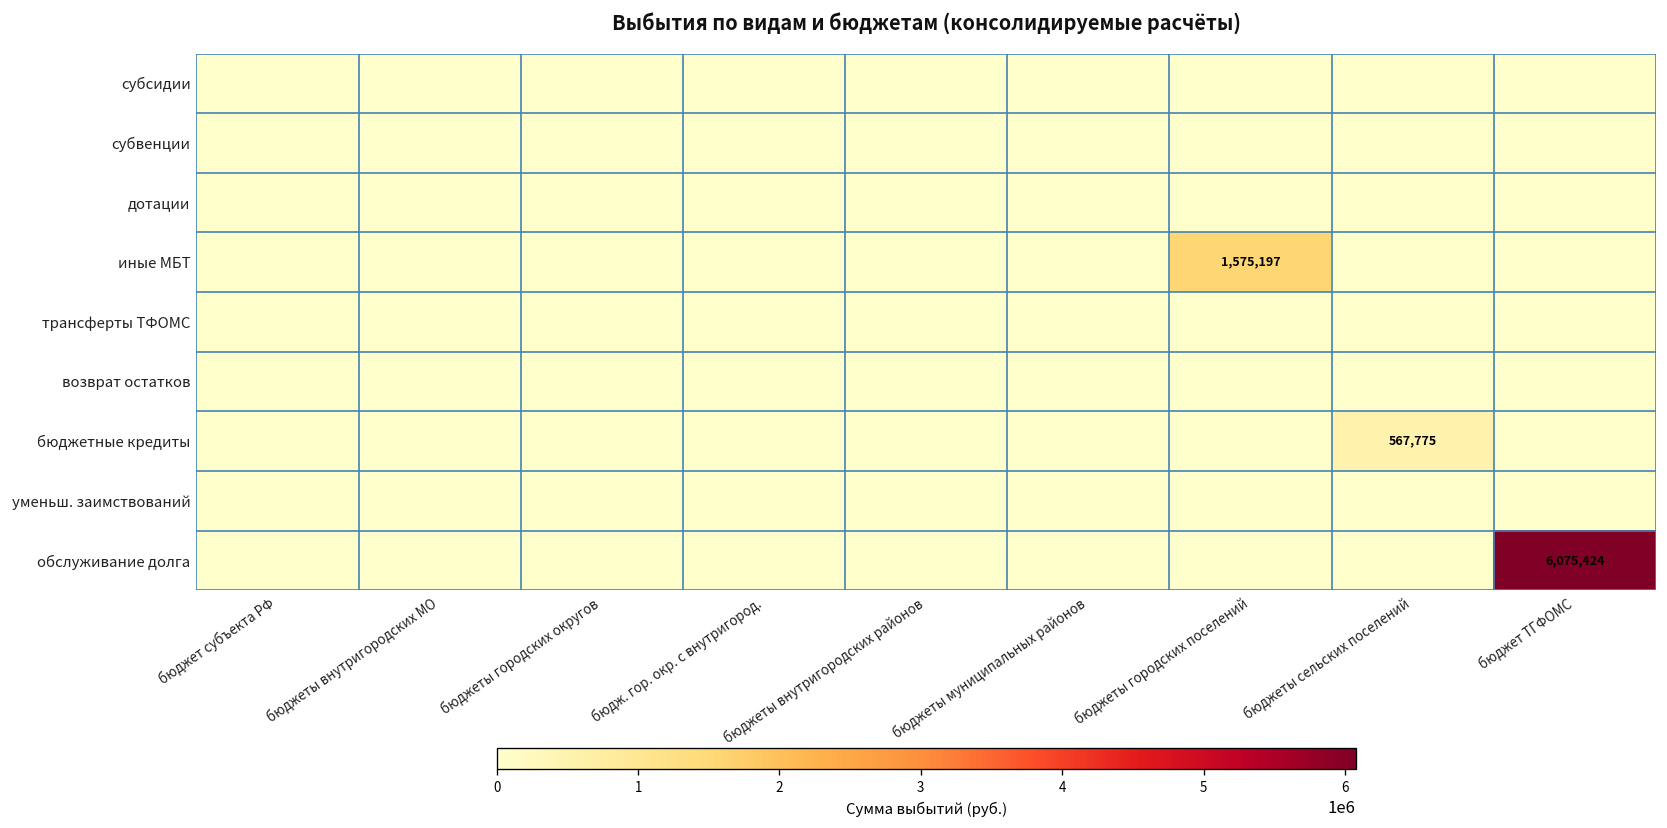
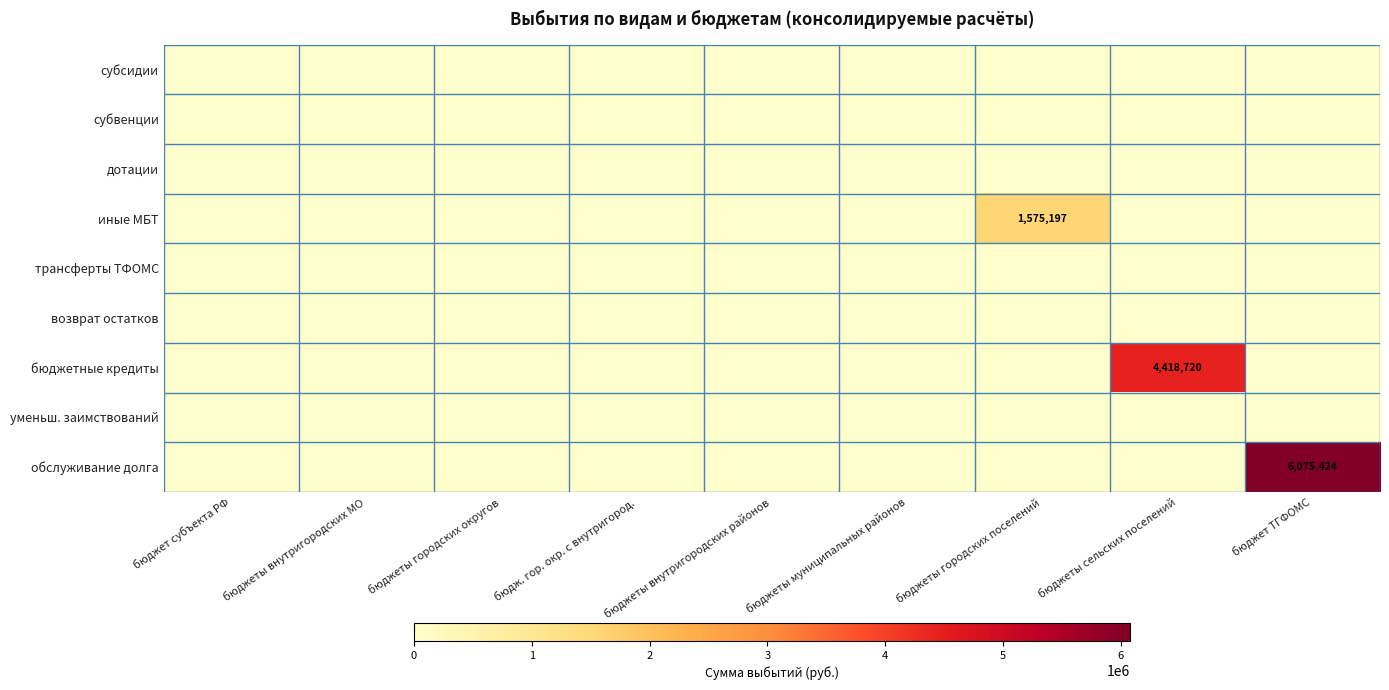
  {
    "иные МБТ": {
      "бюджеты городских поселений": "1,575,197"
    },
    "бюджетные кредиты": {
-     "бюджеты сельских поселений": "567,775"
+     "бюджеты сельских поселений": "4,418,720"
    },
    "обслуживание долга": {
      "бюджет ТГФОМС": "6,075,424"
    }
  }
